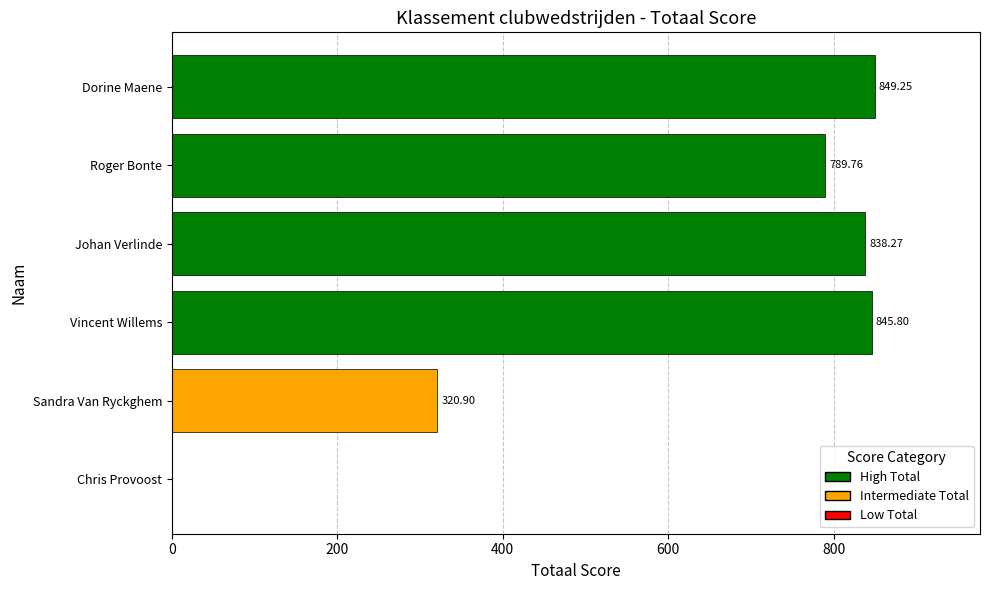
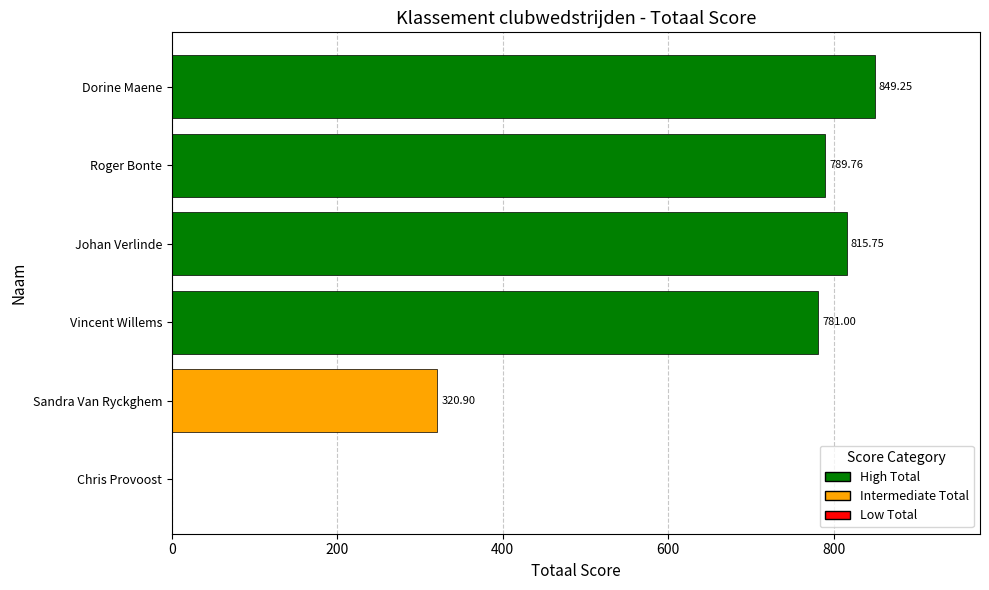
  {
    "Dorine Maene": 849.25,
    "Roger Bonte": 789.76,
-   "Johan Verlinde": 838.27,
-   "Vincent Willems": 845.80,
+   "Johan Verlinde": 815.75,
+   "Vincent Willems": 781.00,
    "Sandra Van Ryckghem": 320.90
  }
